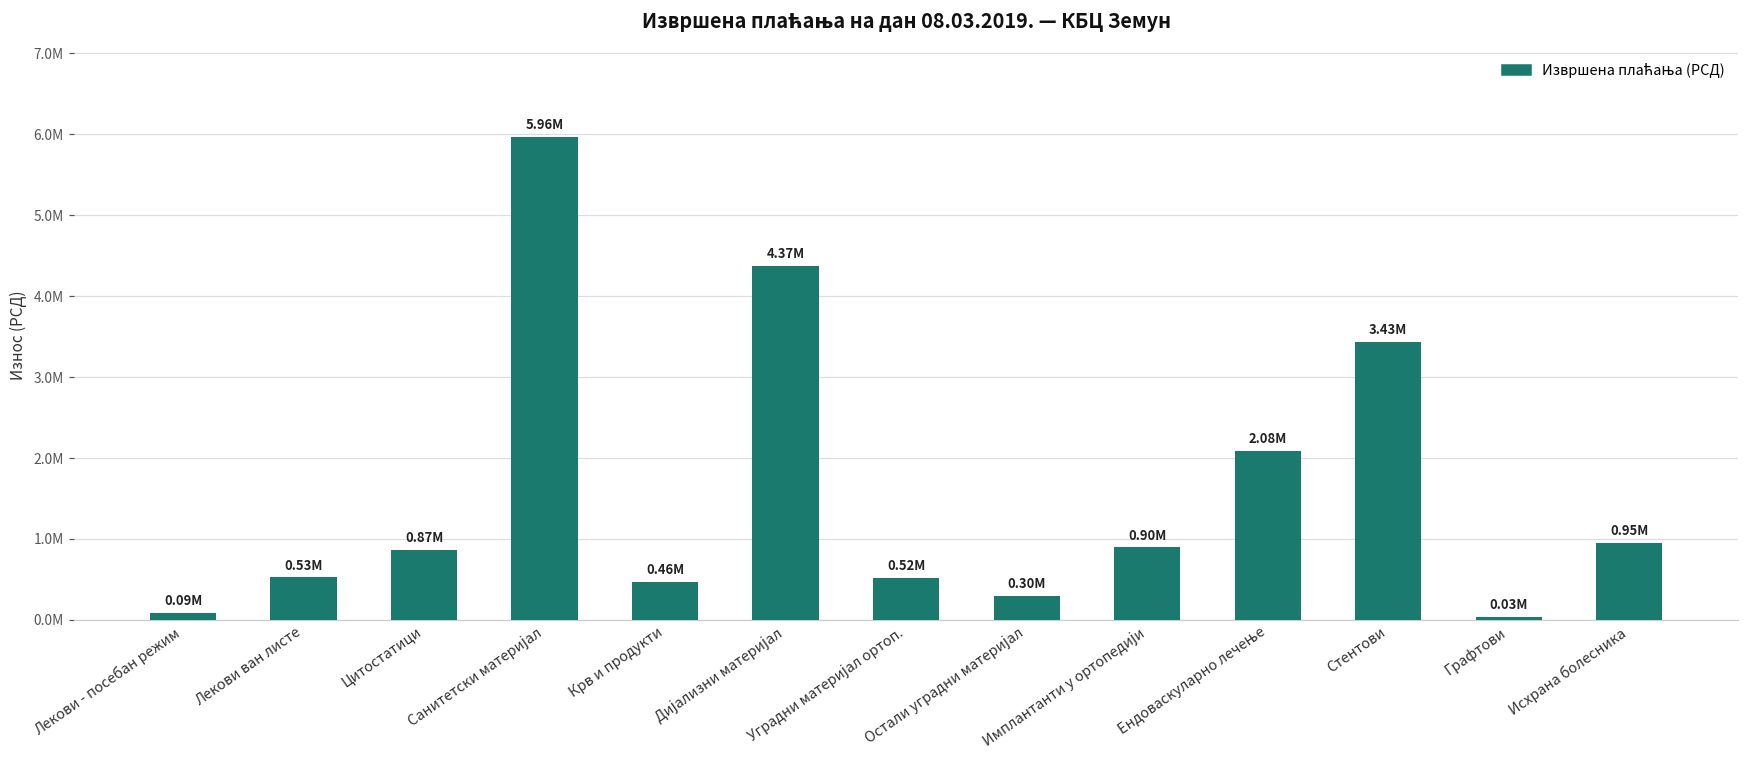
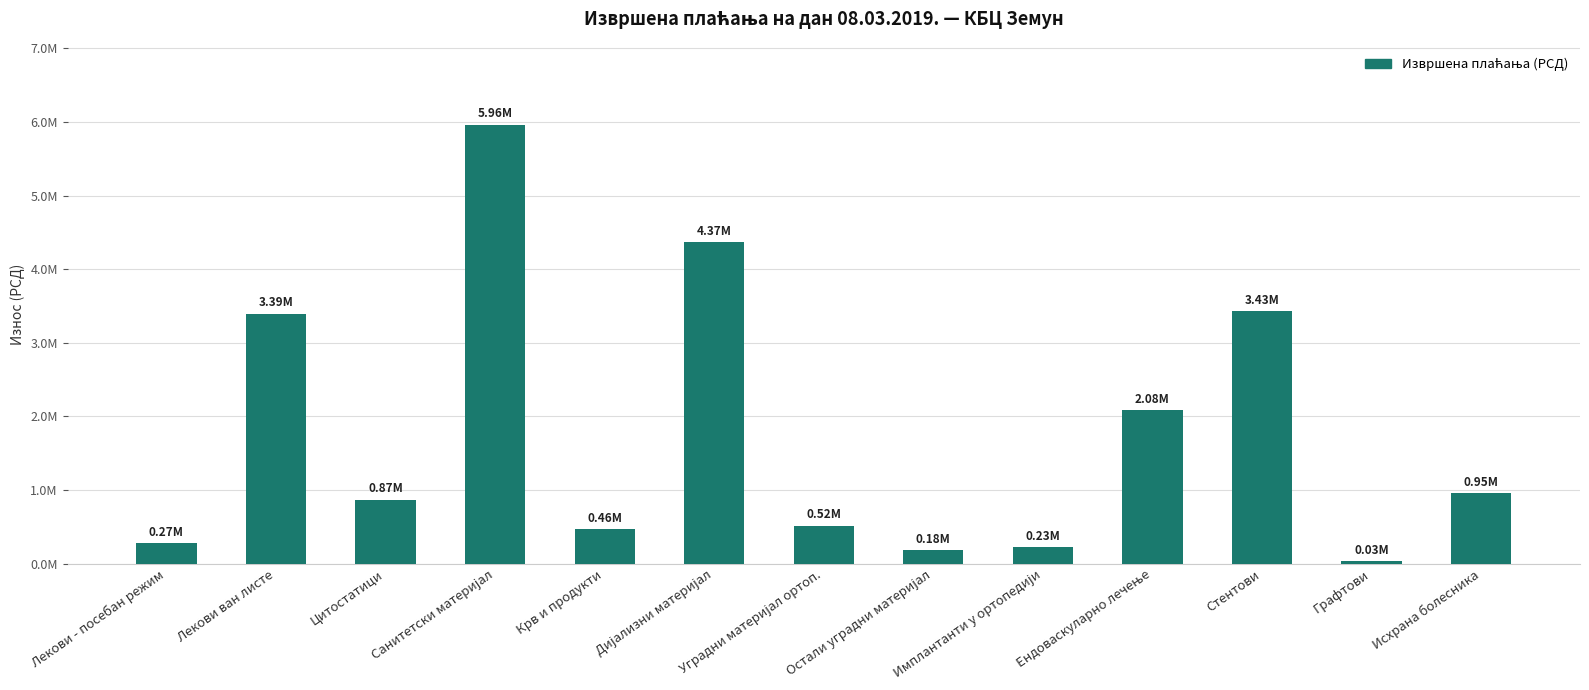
  {
-   "Лекови - посебан режим": "0.09M",
-   "Лекови ван листе": "0.53M",
+   "Лекови - посебан режим": "0.27M",
+   "Лекови ван листе": "3.39M",
    "Цитостатици": "0.87M",
    "Санитетски материјал": "5.96M",
    "Крв и продукти": "0.46M",
    "Дијализни материјал": "4.37M",
    "Уградни материјал ортоп.": "0.52M",
-   "Остали уградни материјал": "0.30M",
-   "Имплантанти у ортопедији": "0.90M",
+   "Остали уградни материјал": "0.18M",
+   "Имплантанти у ортопедији": "0.23M",
    "Ендоваскуларно лечење": "2.08M",
    "Стентови": "3.43M",
    "Графтови": "0.03M",
    "Исхрана болесника": "0.95M"
  }
